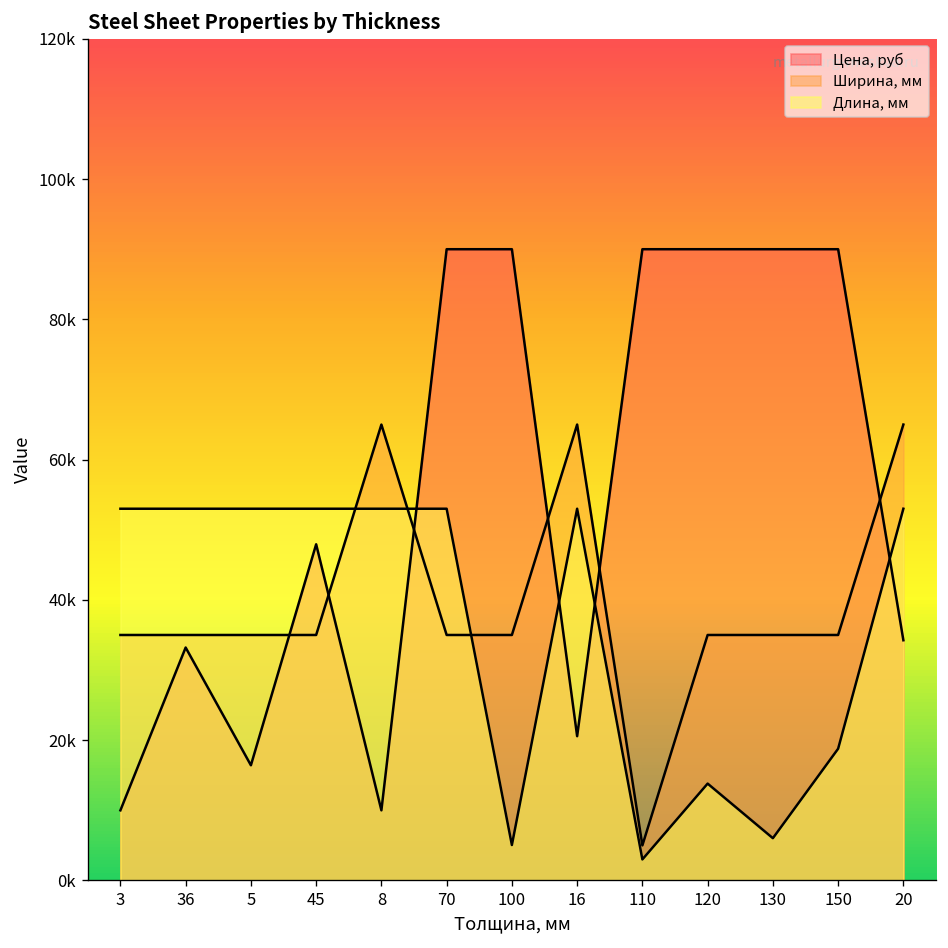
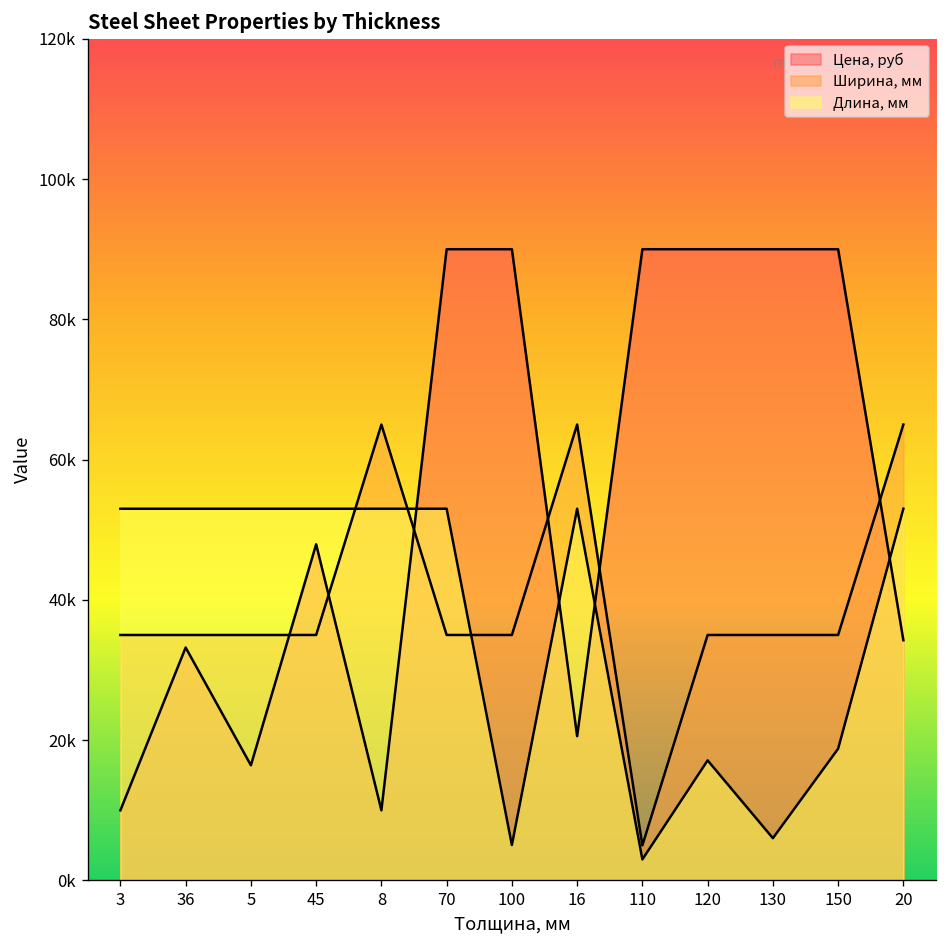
  {
    "Длина, мм": {
      "3": 53000,
      "36": 53000,
      "5": 53000,
      "45": 53000,
      "8": 53000,
      "70": 53000,
      "100": 5000,
      "16": 53000,
      "110": 3000,
-     "120": 14000,
+     "120": 17000,
      "130": 6000,
      "150": 19000,
      "20": 53000
    }
  }
